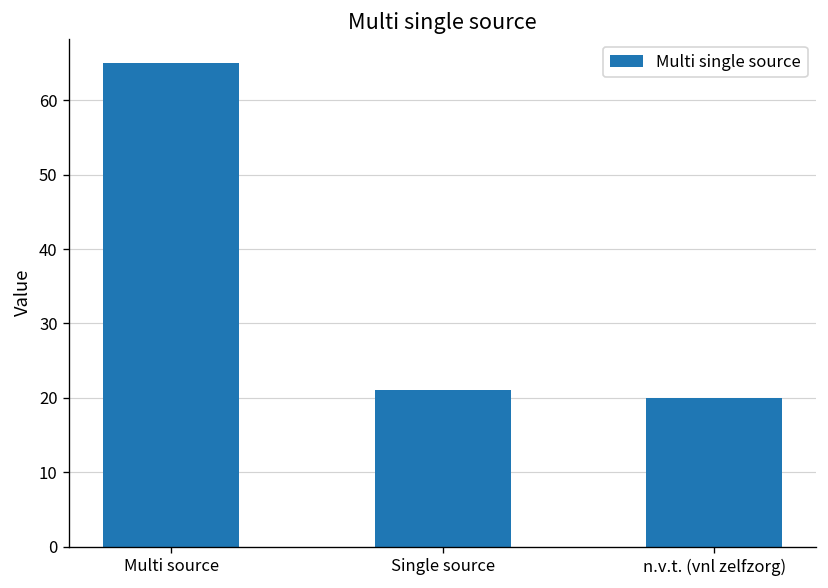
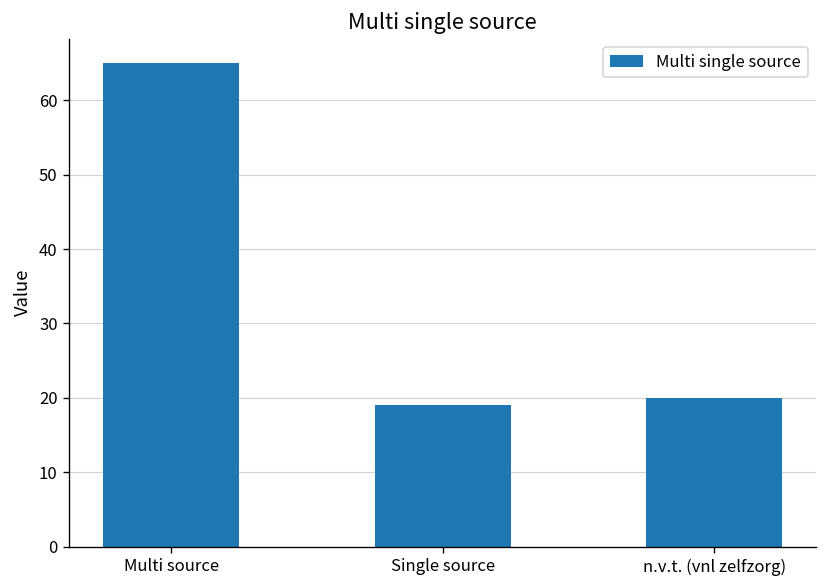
  {
    "Multi source": 65,
-   "Single source": 21,
+   "Single source": 19,
    "n.v.t. (vnl zelfzorg)": 20
  }
